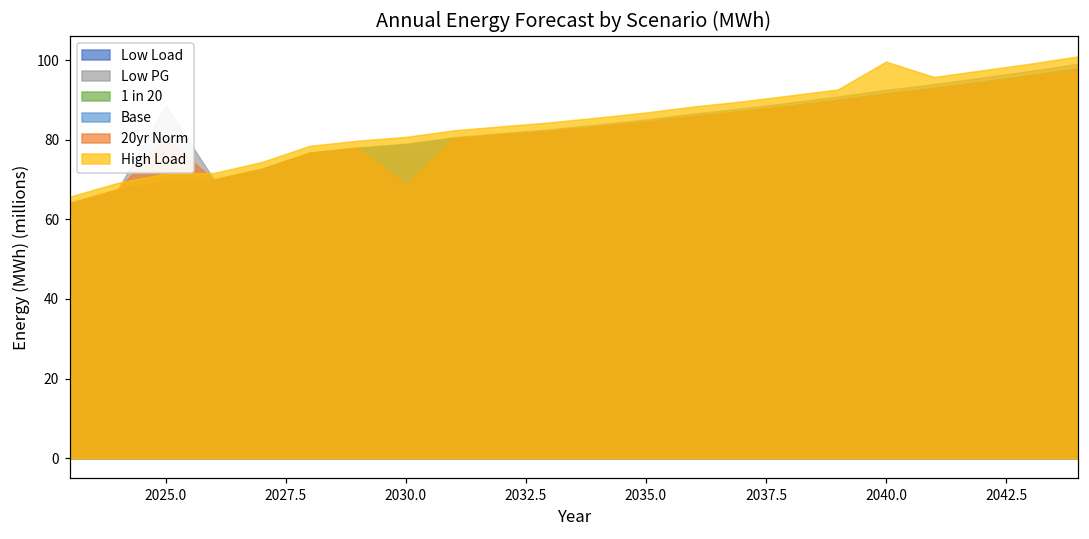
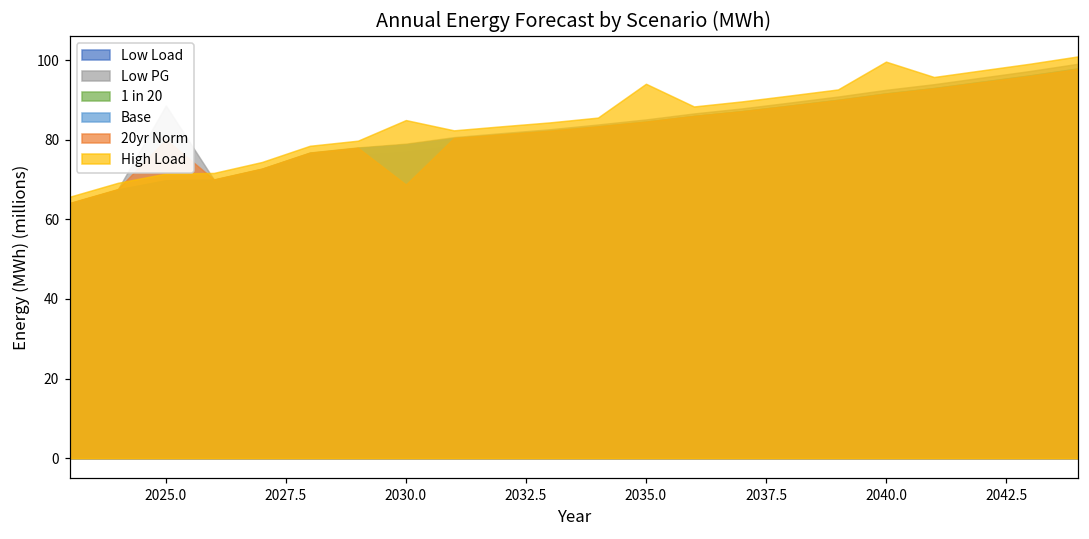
  {
    "Low PG": {
      "2040.0": 93
    },
    "20yr Norm": {
      "2030.0": 69
    },
    "High Load": {
-     "2030.0": 81,
-     "2035.0": 87,
+     "2030.0": 85,
+     "2035.0": 94,
      "2040.0": 100
    }
  }
